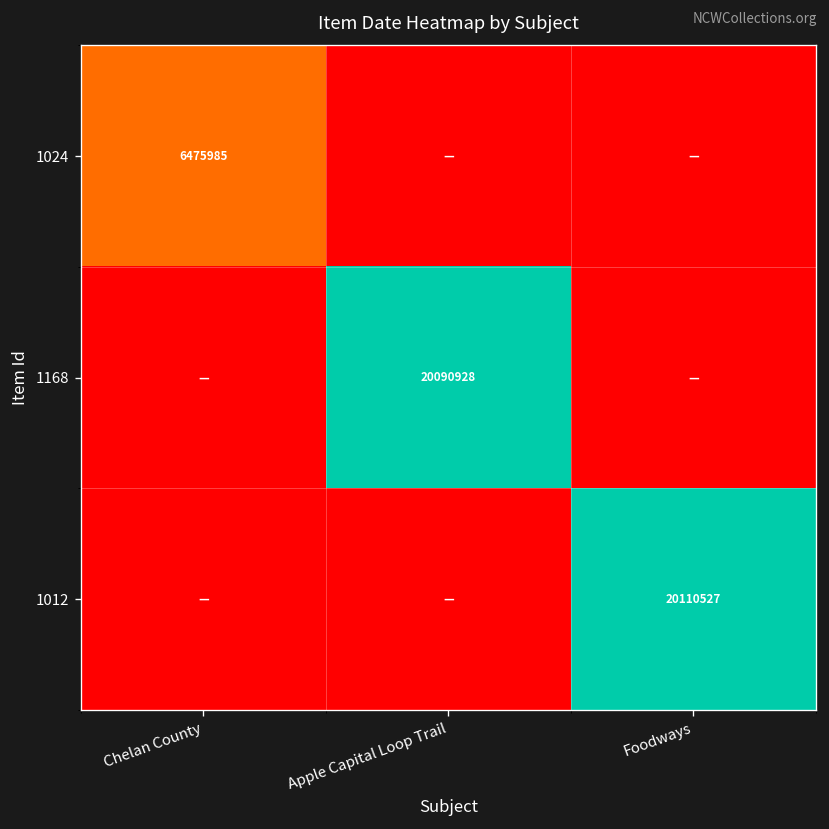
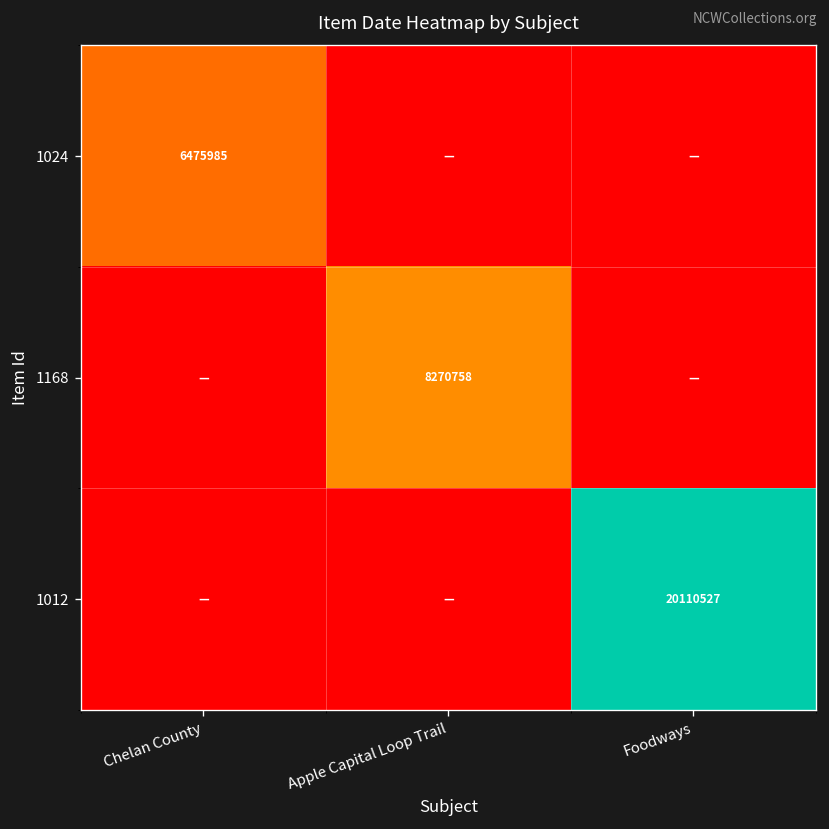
  {
    "1024": {
      "Chelan County": 6475985
    },
    "1168": {
-     "Apple Capital Loop Trail": 20090928
+     "Apple Capital Loop Trail": 8270758
    },
    "1012": {
      "Foodways": 20110527
    }
  }
